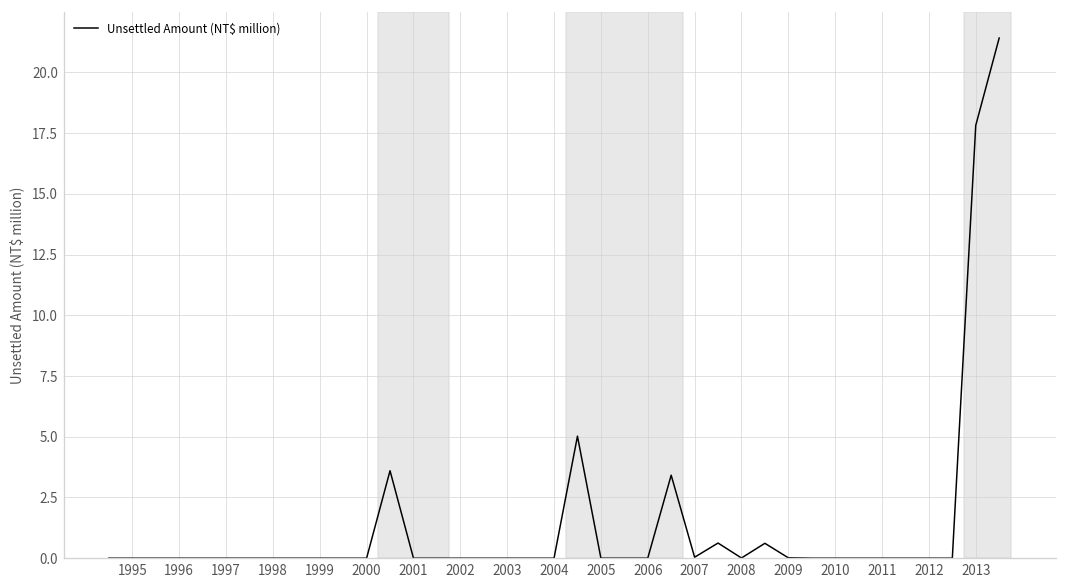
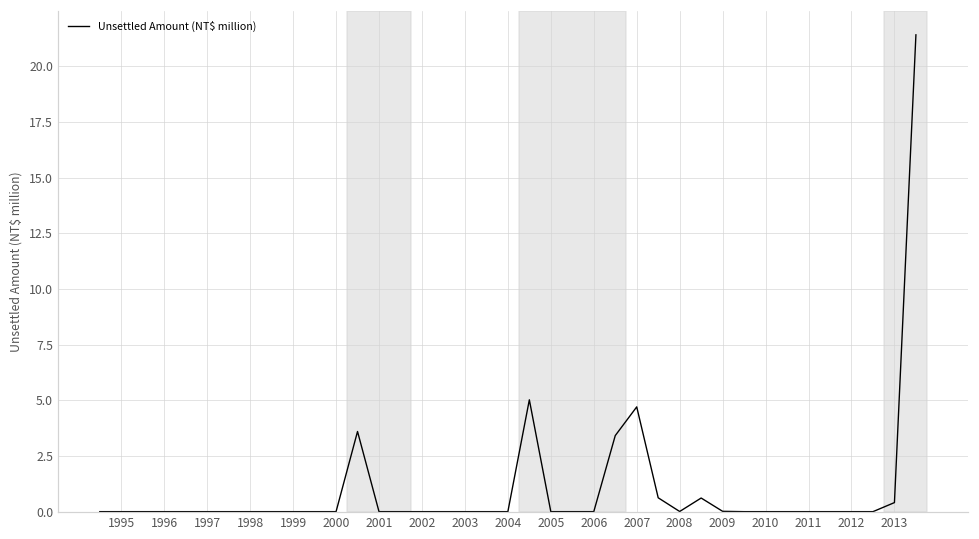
  {
    "1995": 0.0,
    "1996": 0.0,
    "1997": 0.0,
    "1998": 0.0,
    "1999": 0.0,
    "2000": 0.0,
    "2001": 0.0,
    "2002": 0.0,
    "2003": 0.0,
    "2004": 0.0,
    "2005": 0.0,
    "2006": 0.0,
-   "2007": 0.0,
+   "2007": 4.7,
    "2008": 0.0,
    "2009": 0.0,
    "2010": 0.0,
    "2011": 0.0,
    "2012": 0.0,
-   "2013": 17.8
+   "2013": 0.4
  }
